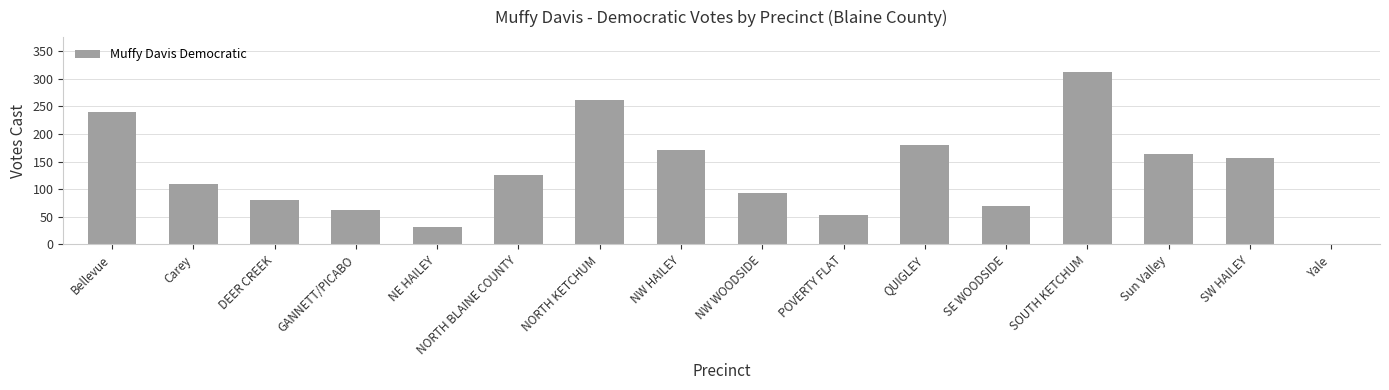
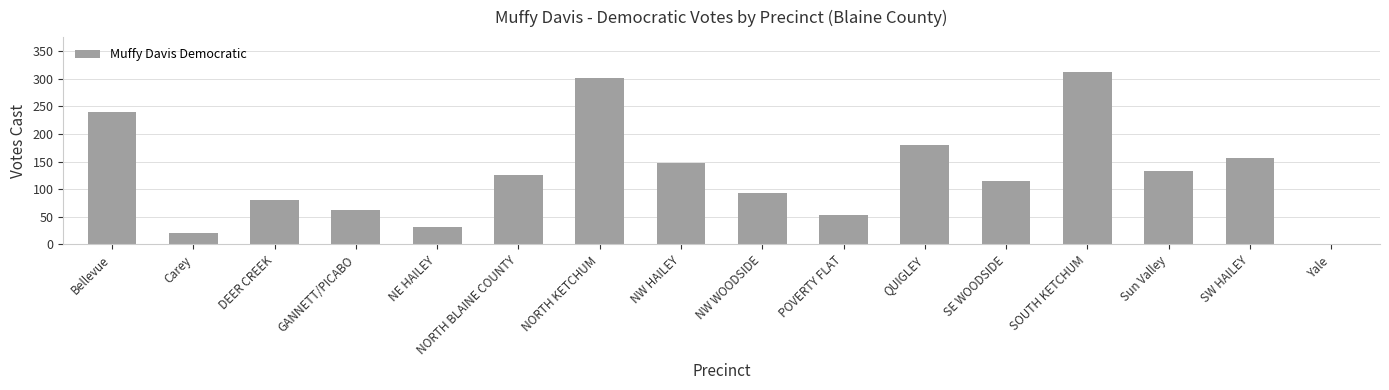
  {
    "Bellevue": 240,
-   "Carey": 110,
+   "Carey": 20,
    "DEER CREEK": 80,
    "GANNETT/PICABO": 60,
    "NE HAILEY": 30,
    "NORTH BLAINE COUNTY": 130,
-   "NORTH KETCHUM": 260,
-   "NW HAILEY": 170,
+   "NORTH KETCHUM": 300,
+   "NW HAILEY": 150,
    "NW WOODSIDE": 90,
    "POVERTY FLAT": 50,
    "QUIGLEY": 180,
-   "SE WOODSIDE": 70,
+   "SE WOODSIDE": 120,
    "SOUTH KETCHUM": 310,
-   "Sun Valley": 160,
+   "Sun Valley": 130,
    "SW HAILEY": 160,
    "Yale": 0
  }
